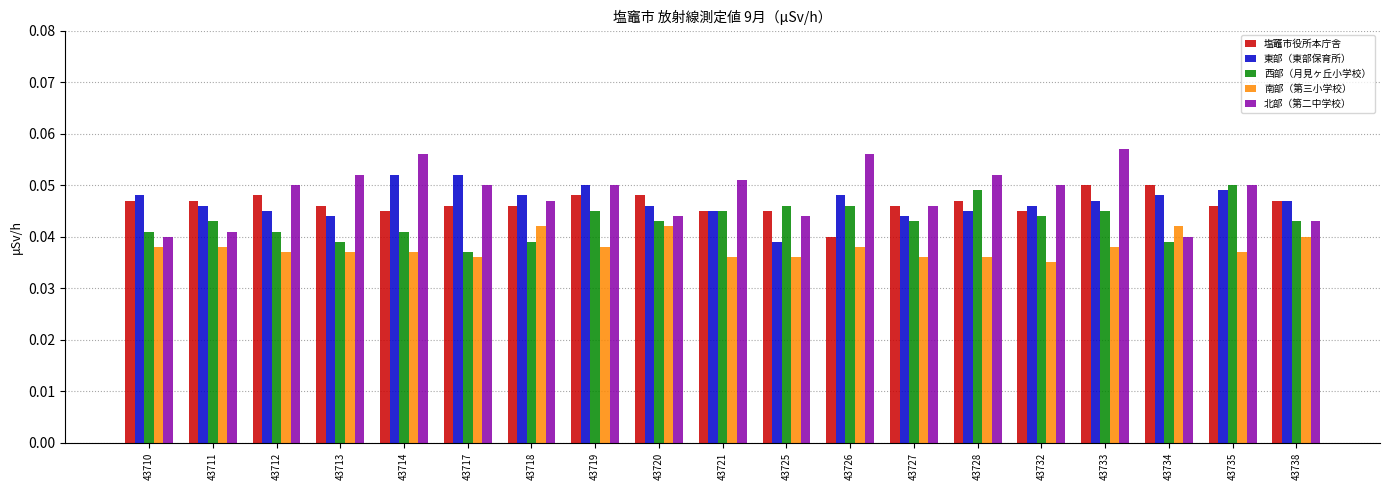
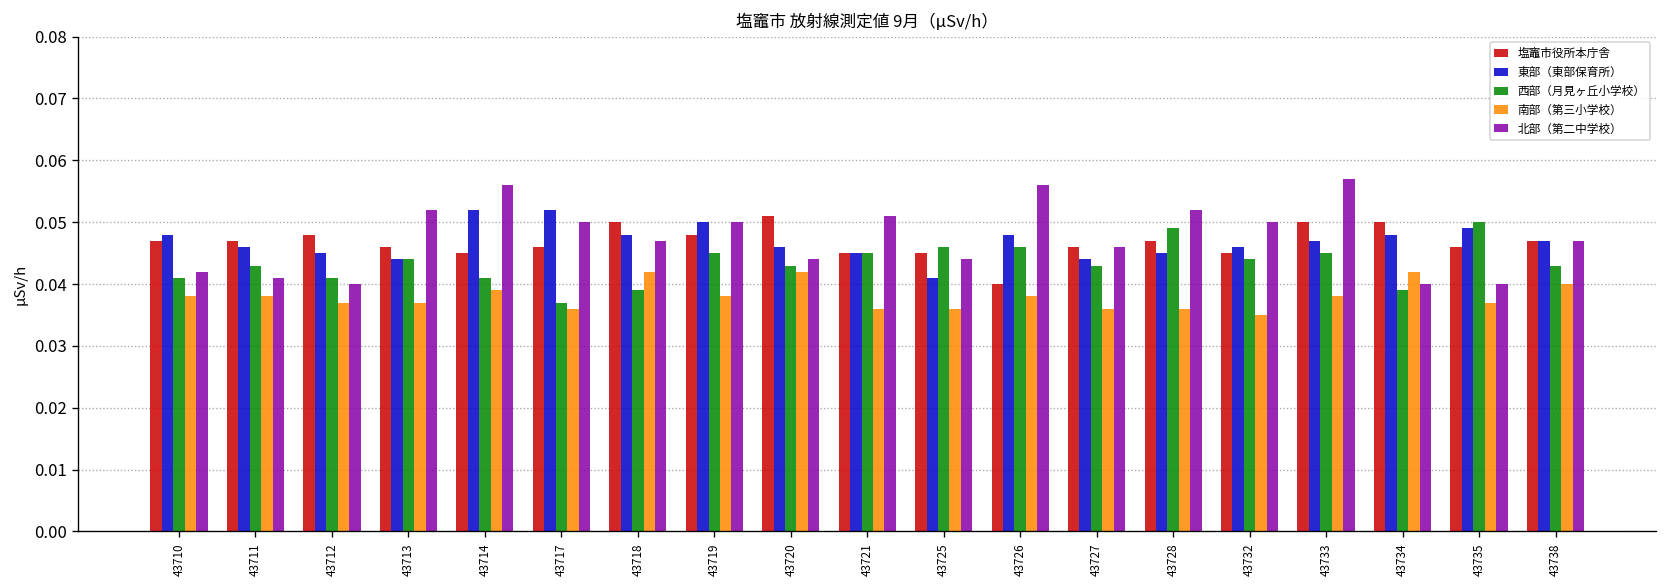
  {
    "塩竈市役所本庁舎": {
      "43710": 0.047,
      "43711": 0.047,
      "43712": 0.048,
      "43713": 0.046,
      "43714": 0.045,
      "43717": 0.046,
-     "43718": 0.046,
+     "43718": 0.050,
      "43719": 0.048,
-     "43720": 0.048,
+     "43720": 0.051,
      "43721": 0.045,
      "43725": 0.045,
      "43726": 0.040,
      "43727": 0.046,
      "43728": 0.047,
      "43732": 0.045,
      "43733": 0.050,
      "43734": 0.050,
      "43735": 0.046,
      "43738": 0.047
    },
    "東部（東部保育所）": {
      "43710": 0.048,
      "43711": 0.046,
      "43712": 0.045,
      "43713": 0.044,
      "43714": 0.052,
      "43717": 0.052,
      "43718": 0.048,
      "43719": 0.050,
      "43720": 0.046,
      "43721": 0.045,
-     "43725": 0.039,
+     "43725": 0.041,
      "43726": 0.048,
      "43727": 0.044,
      "43728": 0.045,
      "43732": 0.046,
      "43733": 0.047,
      "43734": 0.048,
      "43735": 0.049,
      "43738": 0.047
    },
    "西部（月見ヶ丘小学校）": {
      "43710": 0.041,
      "43711": 0.043,
      "43712": 0.041,
-     "43713": 0.039,
+     "43713": 0.044,
      "43714": 0.041,
      "43717": 0.037,
      "43718": 0.039,
      "43719": 0.045,
      "43720": 0.043,
      "43721": 0.045,
      "43725": 0.046,
      "43726": 0.046,
      "43727": 0.043,
      "43728": 0.049,
      "43732": 0.044,
      "43733": 0.045,
      "43734": 0.039,
      "43735": 0.050,
      "43738": 0.043
    },
    "南部（第三小学校）": {
      "43710": 0.038,
      "43711": 0.038,
      "43712": 0.037,
      "43713": 0.037,
-     "43714": 0.037,
+     "43714": 0.039,
      "43717": 0.036,
      "43718": 0.042,
      "43719": 0.038,
      "43720": 0.042,
      "43721": 0.036,
      "43725": 0.036,
      "43726": 0.038,
      "43727": 0.036,
      "43728": 0.036,
      "43732": 0.035,
      "43733": 0.038,
      "43734": 0.042,
      "43735": 0.037,
      "43738": 0.040
    },
    "北部（第二中学校）": {
-     "43710": 0.040,
+     "43710": 0.042,
      "43711": 0.041,
-     "43712": 0.05,
+     "43712": 0.04,
      "43713": 0.052,
      "43714": 0.056,
      "43717": 0.050,
      "43718": 0.047,
      "43719": 0.050,
      "43720": 0.044,
      "43721": 0.051,
      "43725": 0.044,
      "43726": 0.056,
      "43727": 0.046,
      "43728": 0.052,
      "43732": 0.050,
      "43733": 0.057,
      "43734": 0.040,
-     "43735": 0.05,
-     "43738": 0.043
+     "43735": 0.04,
+     "43738": 0.047
    }
  }
